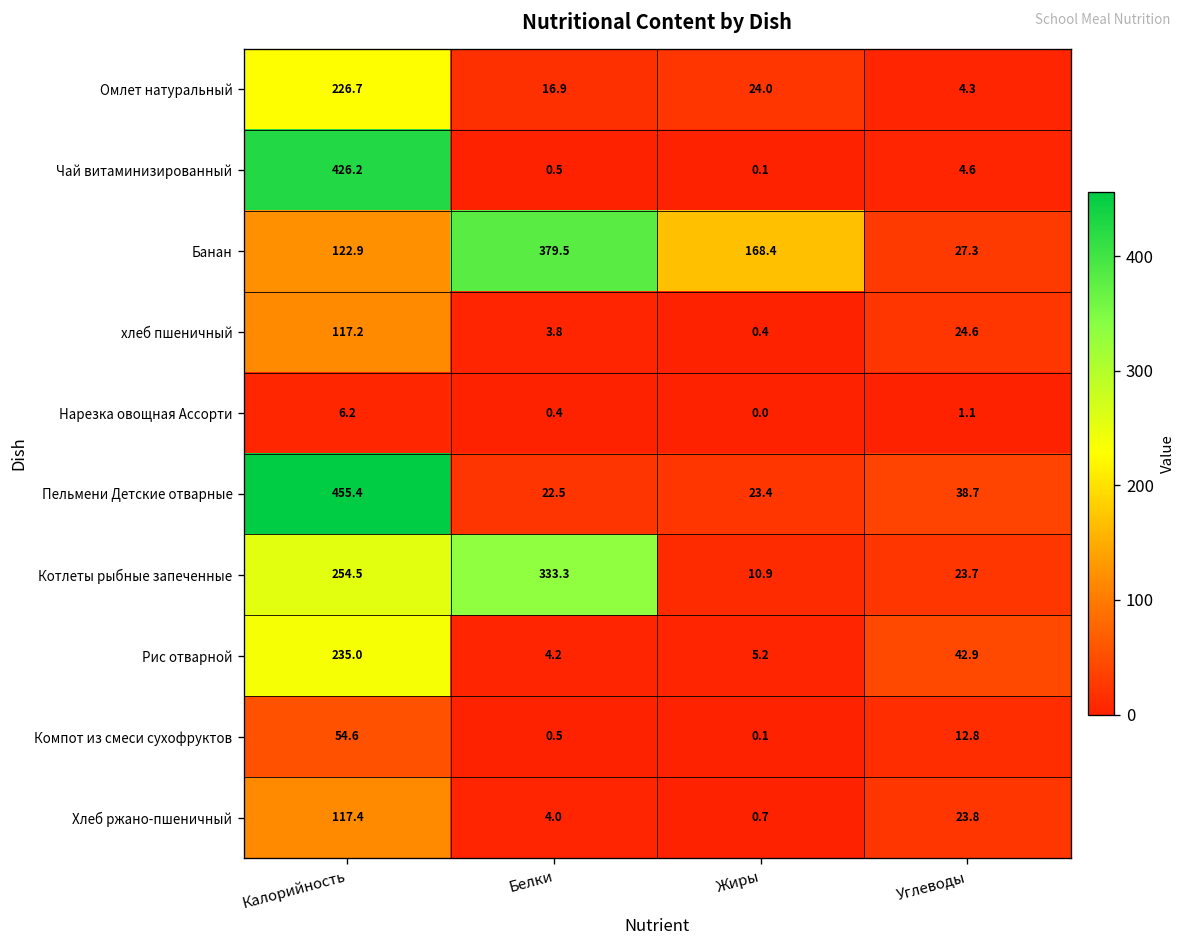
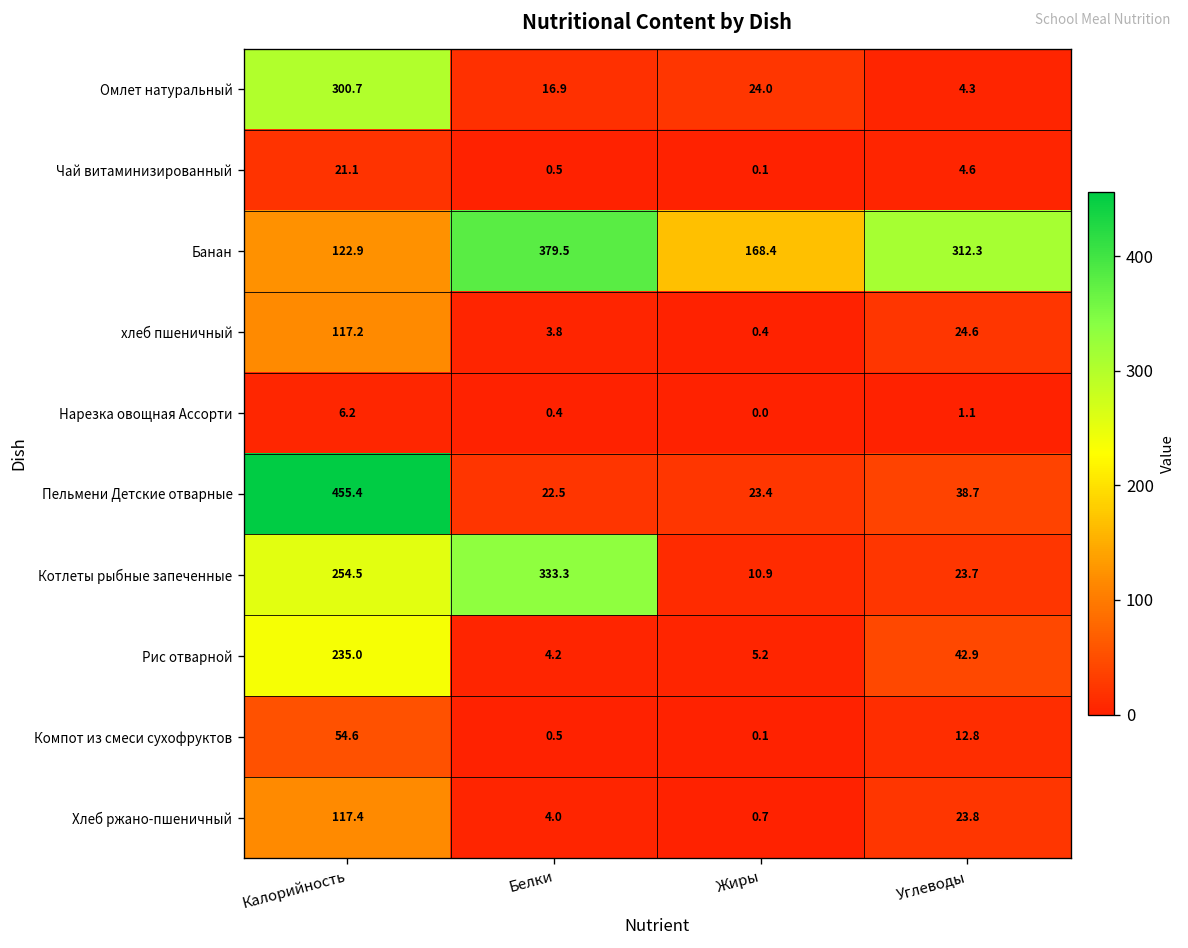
  {
    "Омлет натуральный": {
-     "Калорийность": 226.7,
+     "Калорийность": 300.7,
      "Белки": 16.9,
      "Жиры": 24.0,
      "Углеводы": 4.3
    },
    "Чай витаминизированный": {
-     "Калорийность": 426.2,
+     "Калорийность": 21.1,
      "Белки": 0.5,
      "Жиры": 0.1,
      "Углеводы": 4.6
    },
    "Банан": {
      "Калорийность": 122.9,
      "Белки": 379.5,
      "Жиры": 168.4,
-     "Углеводы": 27.3
+     "Углеводы": 312.3
    },
    "хлеб пшеничный": {
      "Калорийность": 117.2,
      "Белки": 3.8,
      "Жиры": 0.4,
      "Углеводы": 24.6
    },
    "Нарезка овощная Ассорти": {
      "Калорийность": 6.2,
      "Белки": 0.4,
      "Жиры": 0.0,
      "Углеводы": 1.1
    },
    "Пельмени Детские отварные": {
      "Калорийность": 455.4,
      "Белки": 22.5,
      "Жиры": 23.4,
      "Углеводы": 38.7
    },
    "Котлеты рыбные запеченные": {
      "Калорийность": 254.5,
      "Белки": 333.3,
      "Жиры": 10.9,
      "Углеводы": 23.7
    },
    "Рис отварной": {
      "Калорийность": 235.0,
      "Белки": 4.2,
      "Жиры": 5.2,
      "Углеводы": 42.9
    },
    "Компот из смеси сухофруктов": {
      "Калорийность": 54.6,
      "Белки": 0.5,
      "Жиры": 0.1,
      "Углеводы": 12.8
    },
    "Хлеб ржано-пшеничный": {
      "Калорийность": 117.4,
      "Белки": 4.0,
      "Жиры": 0.7,
      "Углеводы": 23.8
    }
  }
